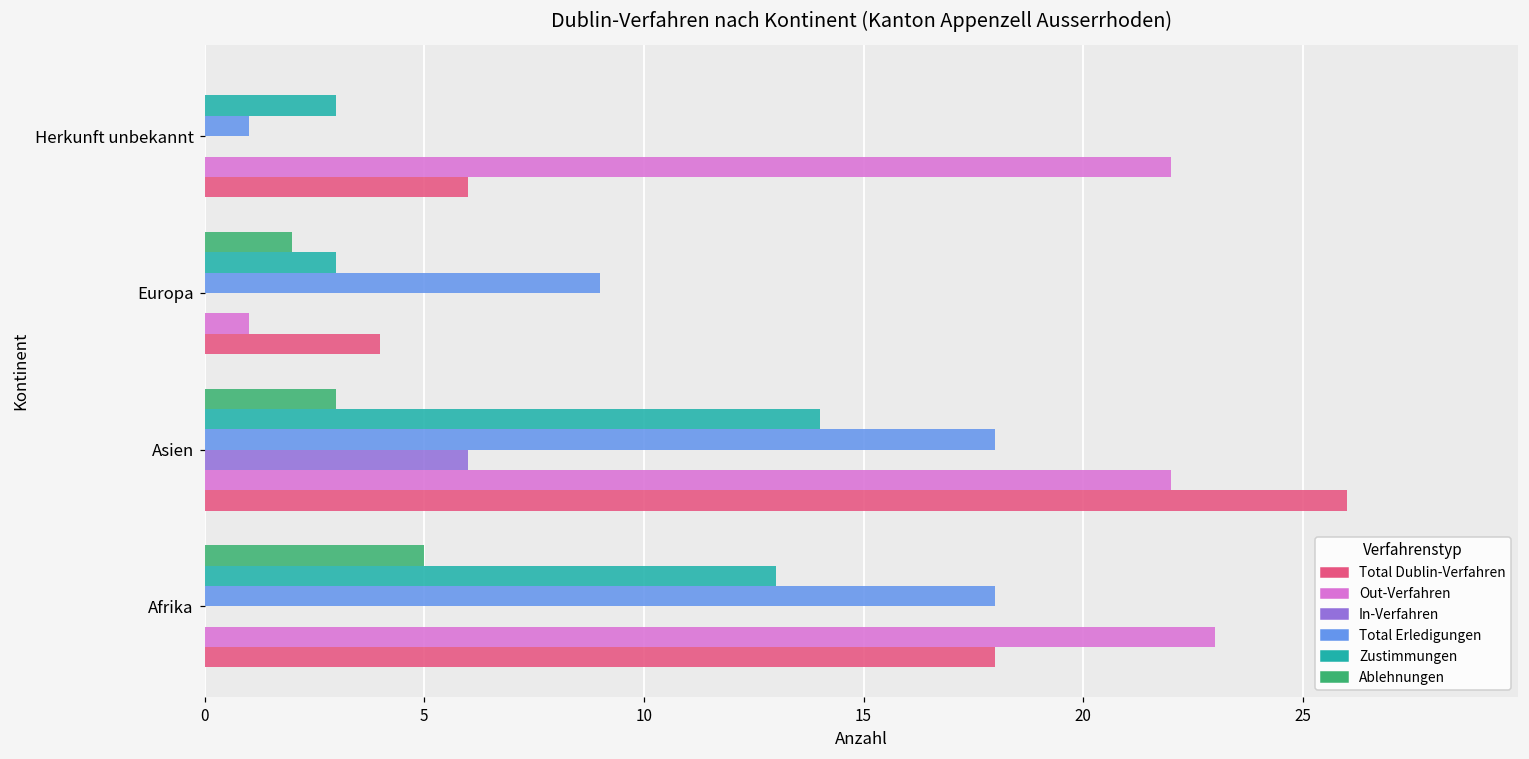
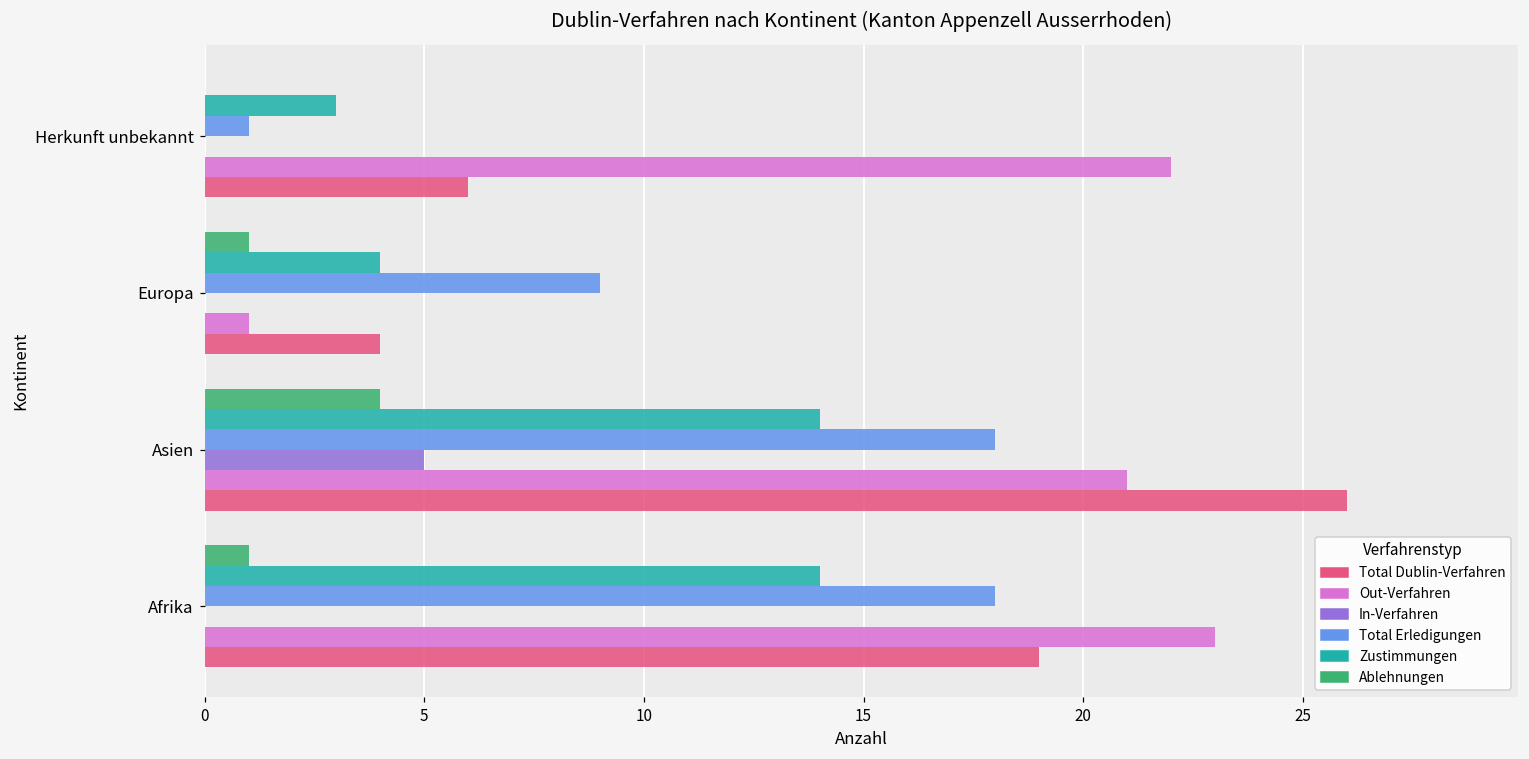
  {
    "Total Dublin-Verfahren": {
      "Herkunft unbekannt": 6,
      "Europa": 4,
      "Asien": 26,
-     "Afrika": 18
+     "Afrika": 19
    },
    "Out-Verfahren": {
      "Herkunft unbekannt": 22,
      "Europa": 1,
-     "Asien": 22,
+     "Asien": 21,
      "Afrika": 23
    },
    "In-Verfahren": {
      "Herkunft unbekannt": 0,
      "Europa": 0,
-     "Asien": 6,
+     "Asien": 5,
      "Afrika": 0
    },
    "Total Erledigungen": {
      "Herkunft unbekannt": 1,
      "Europa": 9,
      "Asien": 18,
      "Afrika": 18
    },
    "Zustimmungen": {
      "Herkunft unbekannt": 3,
-     "Europa": 3,
+     "Europa": 4,
      "Asien": 14,
-     "Afrika": 13
+     "Afrika": 14
    },
    "Ablehnungen": {
      "Herkunft unbekannt": 0,
-     "Europa": 2,
-     "Asien": 3,
-     "Afrika": 5
+     "Europa": 1,
+     "Asien": 4,
+     "Afrika": 1
    }
  }
